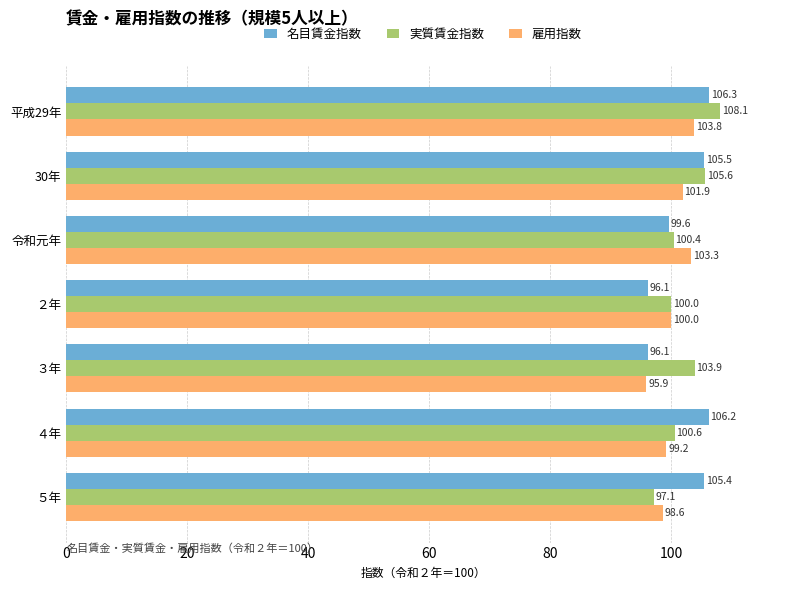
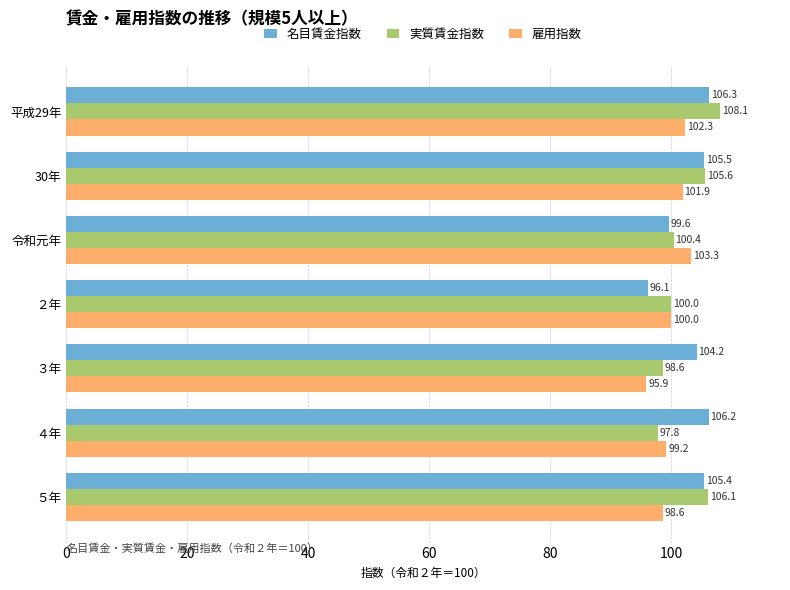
  {
    "名目賃金指数": {
      "平成29年": 106.3,
      "30年": 105.5,
      "令和元年": 99.6,
      "２年": 96.1,
-     "３年": 96.1,
+     "３年": 104.2,
      "４年": 106.2,
      "５年": 105.4
    },
    "実質賃金指数": {
      "平成29年": 108.1,
      "30年": 105.6,
      "令和元年": 100.4,
      "２年": 100.0,
-     "３年": 103.9,
-     "４年": 100.6,
-     "５年": 97.1
+     "３年": 98.6,
+     "４年": 97.8,
+     "５年": 106.1
    },
    "雇用指数": {
-     "平成29年": 103.8,
+     "平成29年": 102.3,
      "30年": 101.9,
      "令和元年": 103.3,
      "２年": 100.0,
      "３年": 95.9,
      "４年": 99.2,
      "５年": 98.6
    }
  }
